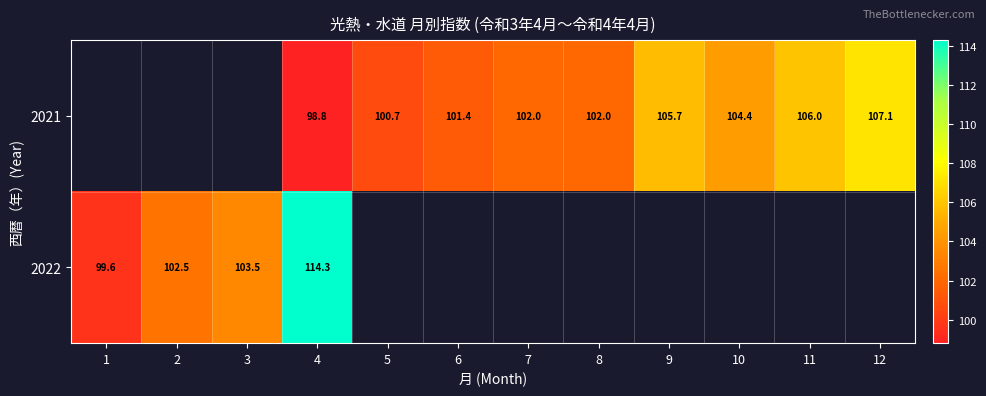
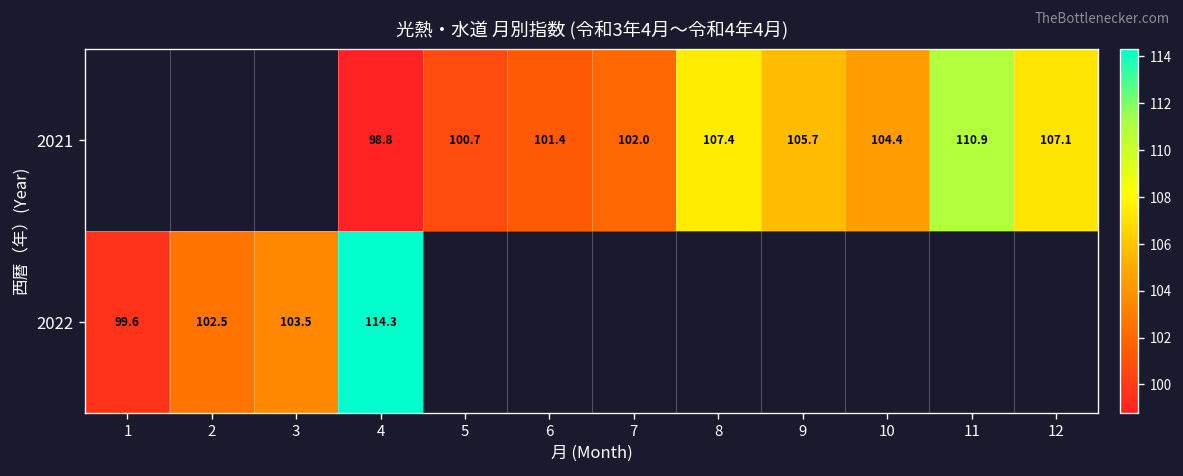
  {
    "2021": {
      "4": 98.8,
      "5": 100.7,
      "6": 101.4,
      "7": 102.0,
-     "8": 102.0,
+     "8": 107.4,
      "9": 105.7,
      "10": 104.4,
-     "11": 106.0,
+     "11": 110.9,
      "12": 107.1
    },
    "2022": {
      "1": 99.6,
      "2": 102.5,
      "3": 103.5,
      "4": 114.3
    }
  }
